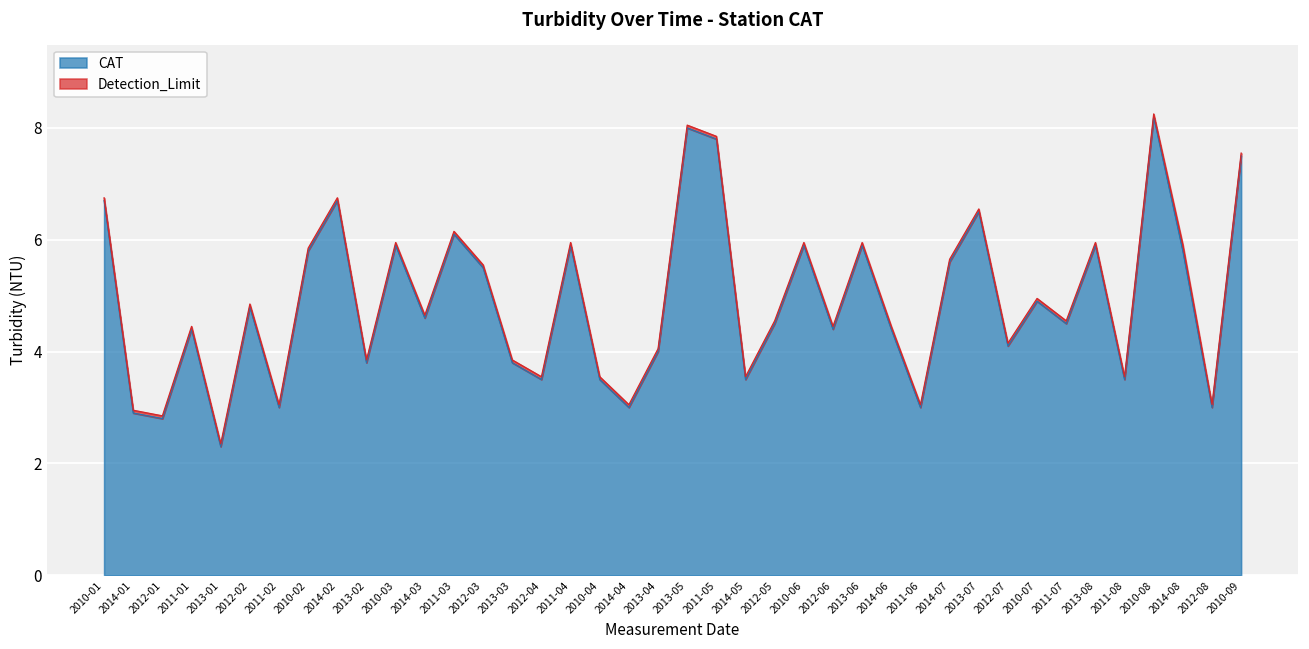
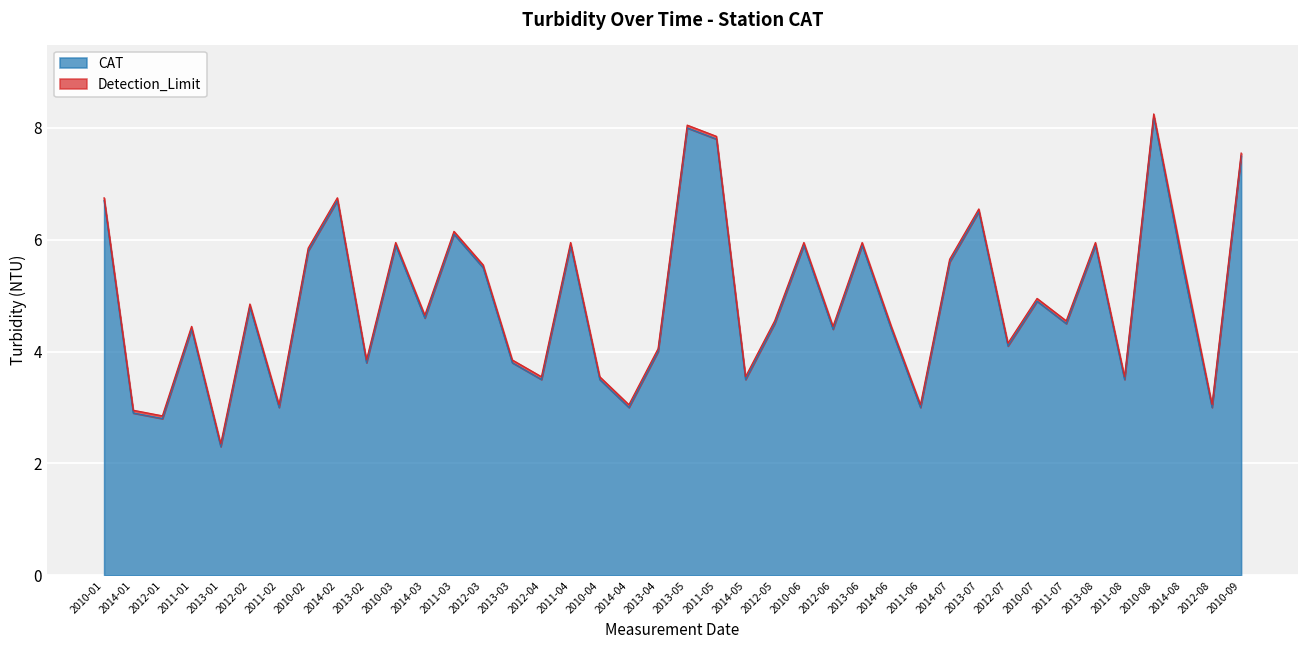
  {
    "CAT": {
      "2014-01": 2.9,
      "2012-01": 2.8,
      "2013-01": 2.3,
      "2010-02": 5.8,
      "2014-03": 4.6,
      "2012-04": 3.5,
      "2010-04": 3.5,
      "2013-04": 4.0,
      "2013-05": 8.0,
      "2014-05": 3.5,
      "2012-05": 4.5,
      "2014-07": 5.6,
      "2011-07": 4.5,
      "2011-08": 3.5,
-     "2014-08": 5.8,
+     "2014-08": 5.5,
      "2010-09": 7.5
    },
    "Detection_Limit": {
      "2014-01": 0.0,
      "2012-01": 0.0,
      "2013-01": 0.0,
      "2010-02": 0.0,
      "2014-03": 0.0,
      "2012-04": 0.0,
      "2010-04": 0.0,
      "2013-04": 0.0,
      "2013-05": 0.1,
      "2014-05": 0.0,
      "2012-05": 0.0,
      "2014-07": 0.0,
      "2011-07": 0.0,
      "2011-08": 0.0,
      "2014-08": 0.1,
      "2010-09": 0.0
    }
  }
